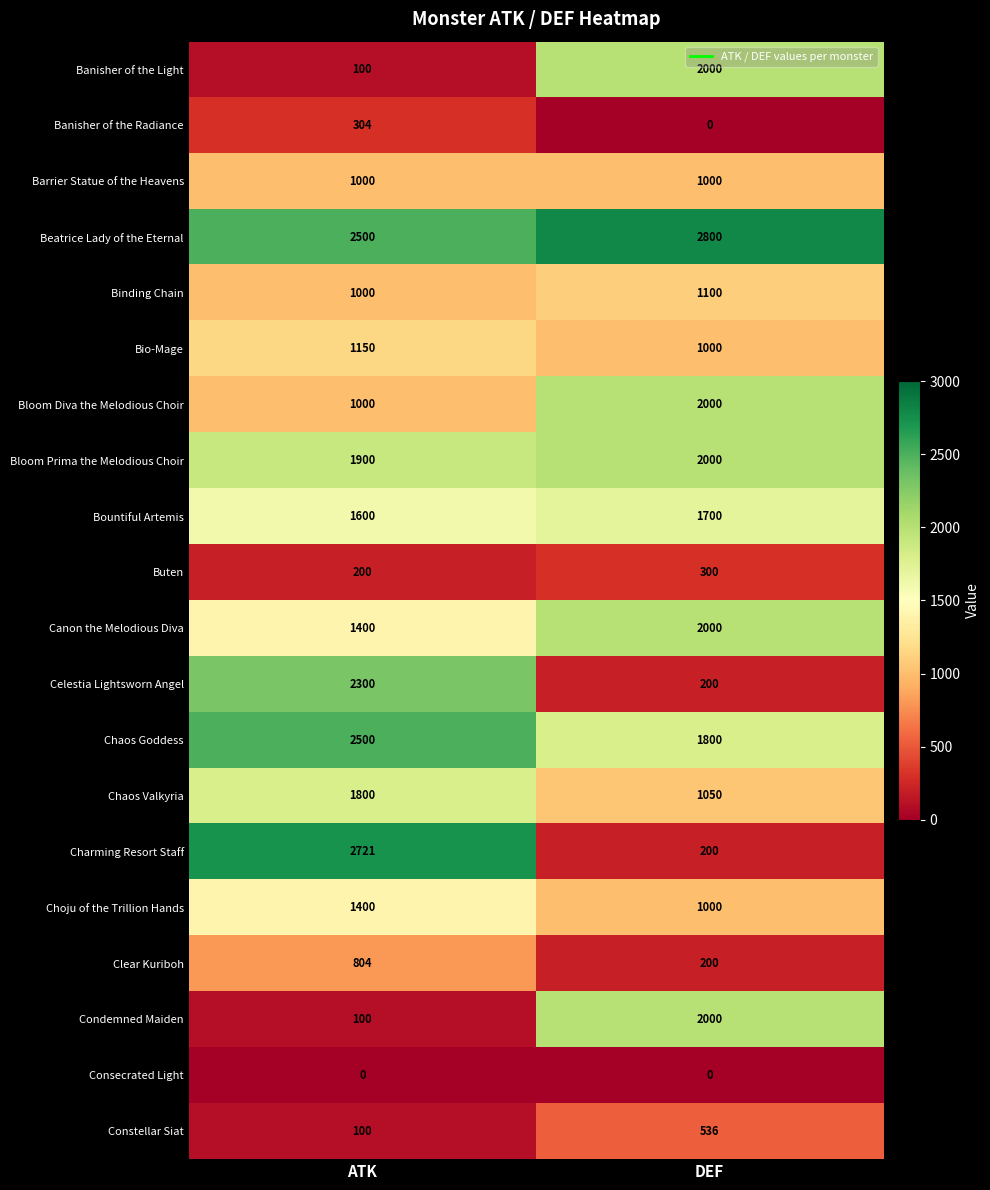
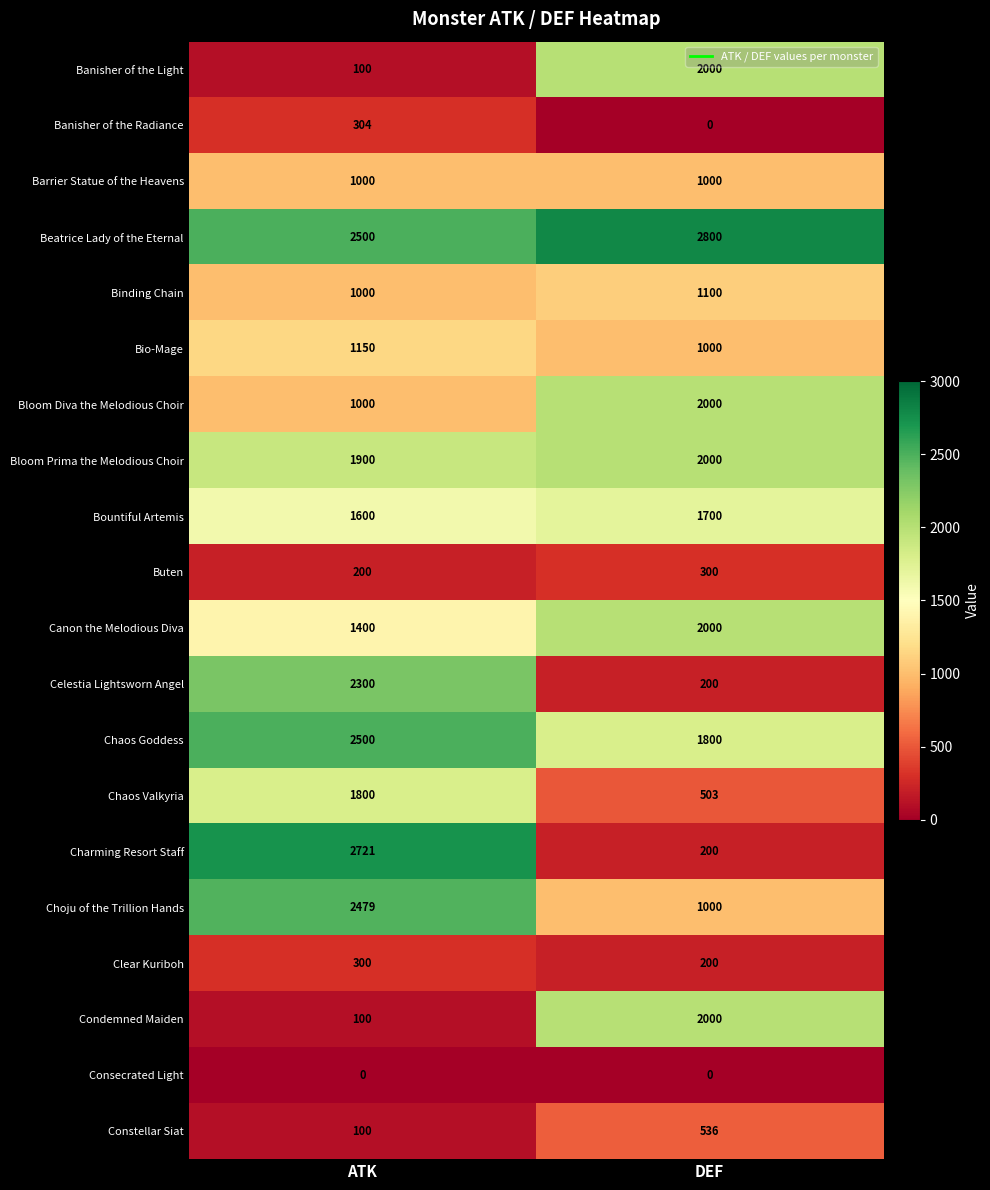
  {
    "Banisher of the Light": {
      "ATK": 100
    },
    "Banisher of the Radiance": {
      "ATK": 304,
      "DEF": 0
    },
    "Barrier Statue of the Heavens": {
      "ATK": 1000,
      "DEF": 1000
    },
    "Beatrice Lady of the Eternal": {
      "ATK": 2500,
      "DEF": 2800
    },
    "Binding Chain": {
      "ATK": 1000,
      "DEF": 1100
    },
    "Bio-Mage": {
      "ATK": 1150,
      "DEF": 1000
    },
    "Bloom Diva the Melodious Choir": {
      "ATK": 1000,
      "DEF": 2000
    },
    "Bloom Prima the Melodious Choir": {
      "ATK": 1900,
      "DEF": 2000
    },
    "Bountiful Artemis": {
      "ATK": 1600,
      "DEF": 1700
    },
    "Buten": {
      "ATK": 200,
      "DEF": 300
    },
    "Canon the Melodious Diva": {
      "ATK": 1400,
      "DEF": 2000
    },
    "Celestia Lightsworn Angel": {
      "ATK": 2300,
      "DEF": 200
    },
    "Chaos Goddess": {
      "ATK": 2500,
      "DEF": 1800
    },
    "Chaos Valkyria": {
      "ATK": 1800,
-     "DEF": 1050
+     "DEF": 503
    },
    "Charming Resort Staff": {
      "ATK": 2721,
      "DEF": 200
    },
    "Choju of the Trillion Hands": {
-     "ATK": 1400,
+     "ATK": 2479,
      "DEF": 1000
    },
    "Clear Kuriboh": {
-     "ATK": 804,
+     "ATK": 300,
      "DEF": 200
    },
    "Condemned Maiden": {
      "ATK": 100,
      "DEF": 2000
    },
    "Consecrated Light": {
      "ATK": 0,
      "DEF": 0
    },
    "Constellar Siat": {
      "ATK": 100,
      "DEF": 536
    }
  }
